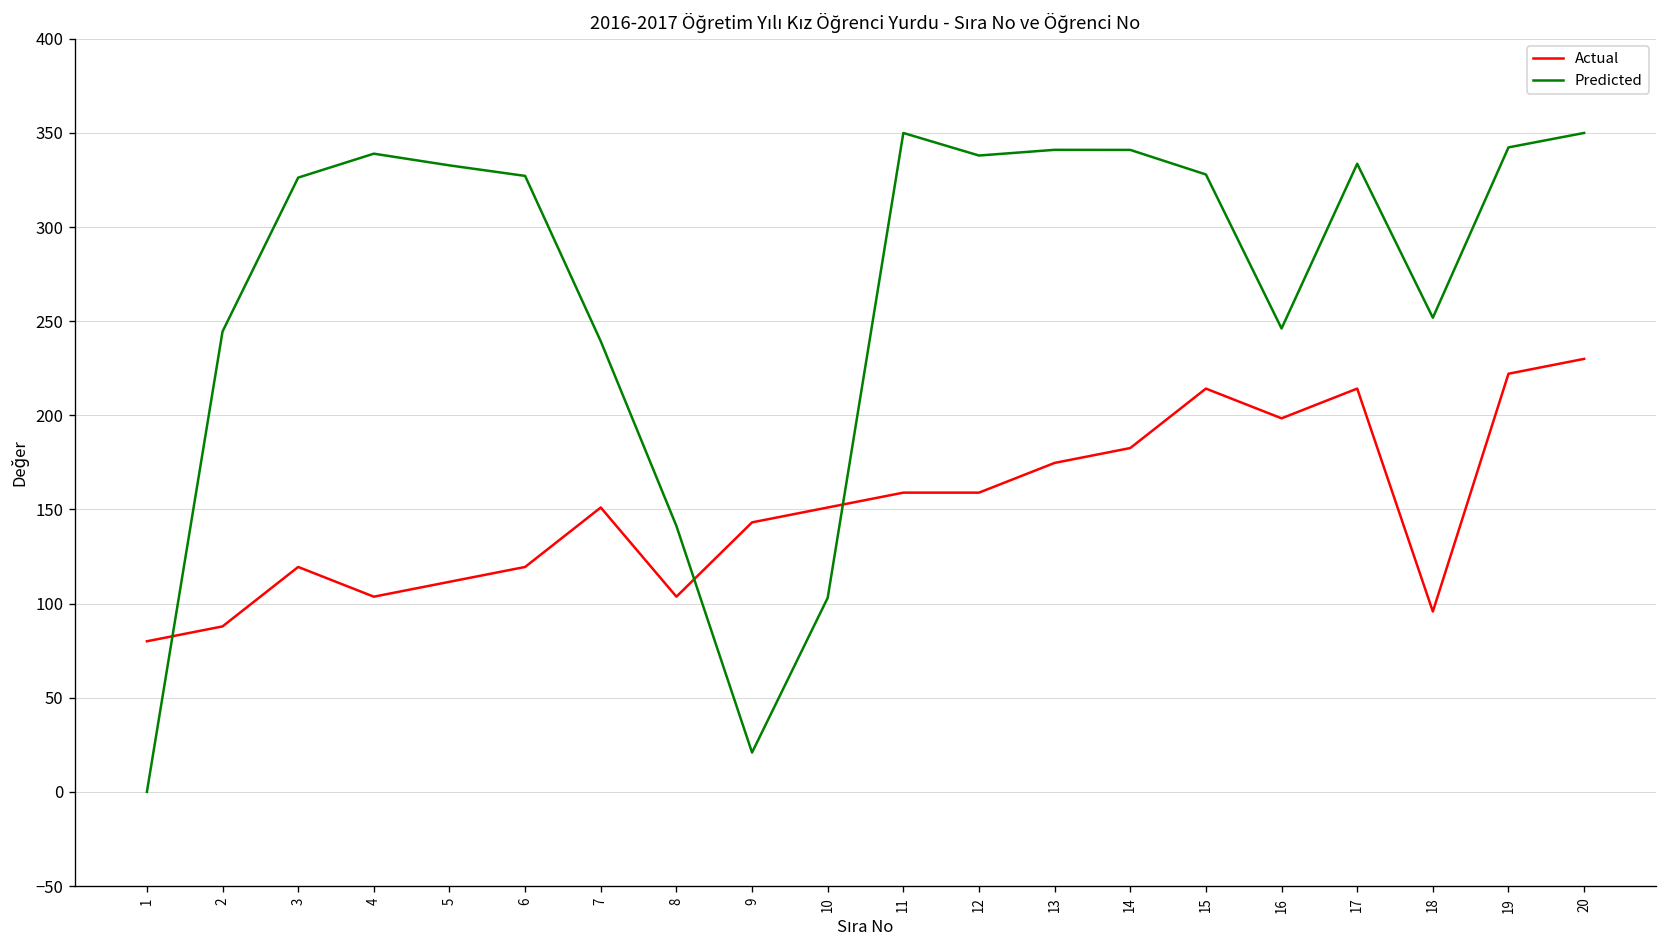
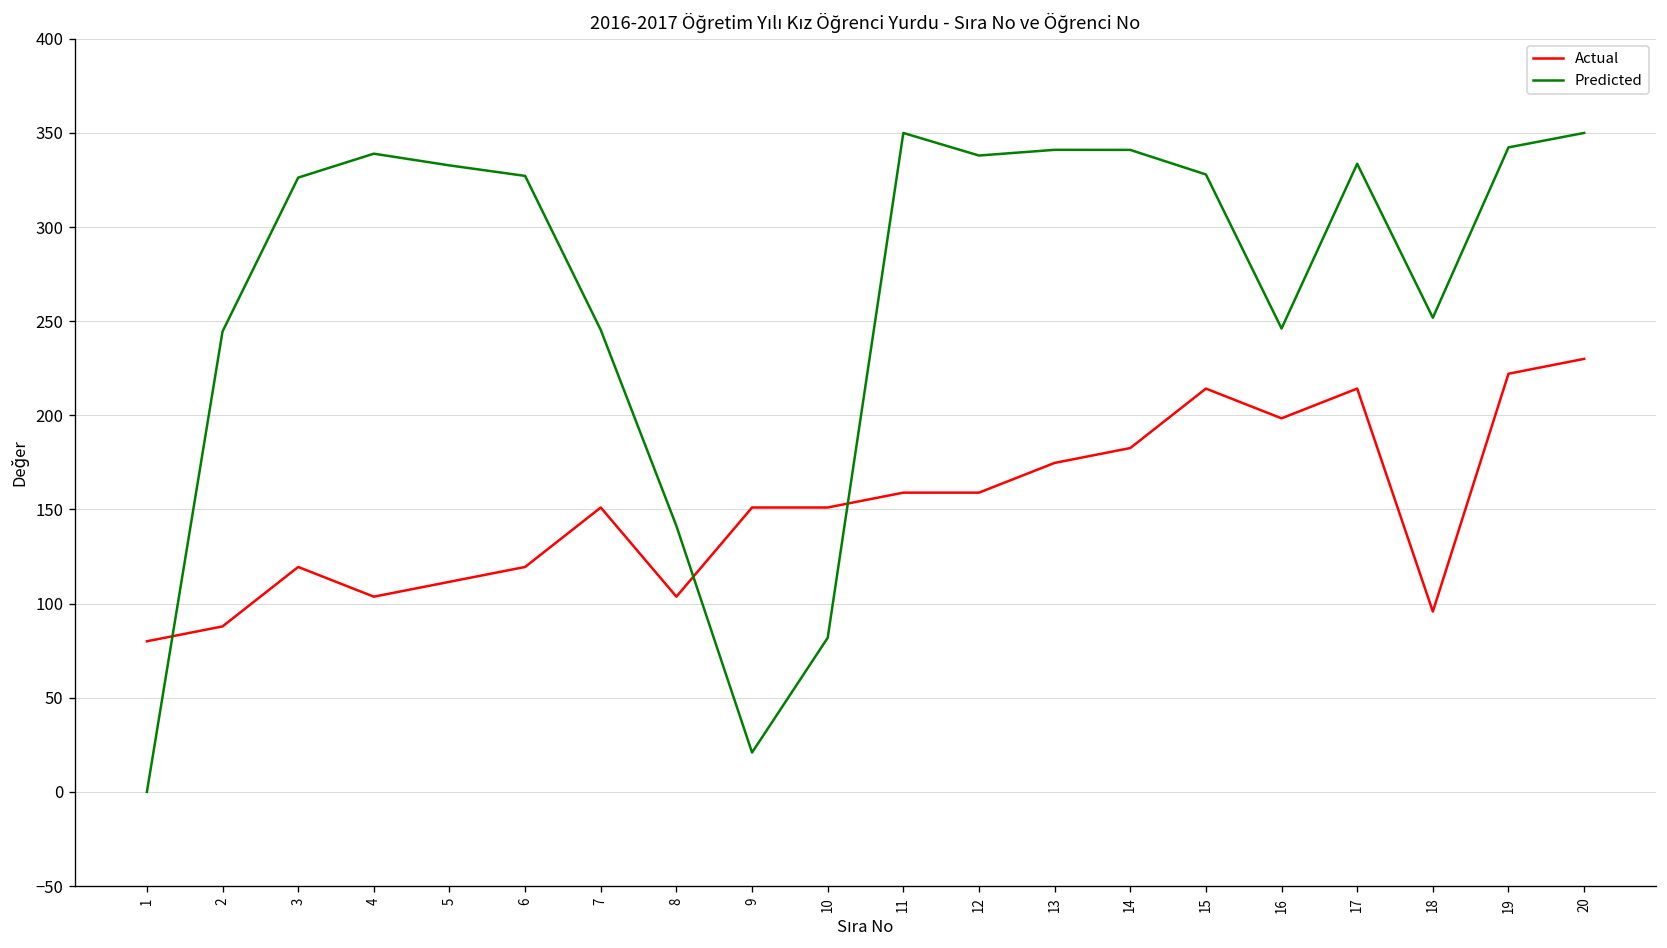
  {
    "Actual": {
      "1": 80,
      "2": 88,
      "3": 119,
      "4": 104,
      "5": 112,
      "6": 119,
      "7": 151,
      "8": 104,
-     "9": 143,
+     "9": 151,
      "10": 151,
      "11": 159,
      "12": 159,
      "13": 175,
      "14": 183,
      "15": 214,
      "16": 198,
      "17": 214,
      "18": 96,
      "19": 222,
      "20": 230
    },
    "Predicted": {
      "1": 0,
      "2": 245,
      "3": 326,
      "4": 339,
      "5": 333,
      "6": 327,
-     "7": 239,
+     "7": 245,
      "8": 141,
      "9": 21,
-     "10": 103,
+     "10": 82,
      "11": 350,
      "12": 338,
      "13": 341,
      "14": 341,
      "15": 328,
      "16": 246,
      "17": 334,
      "18": 252,
      "19": 342,
      "20": 350
    }
  }
